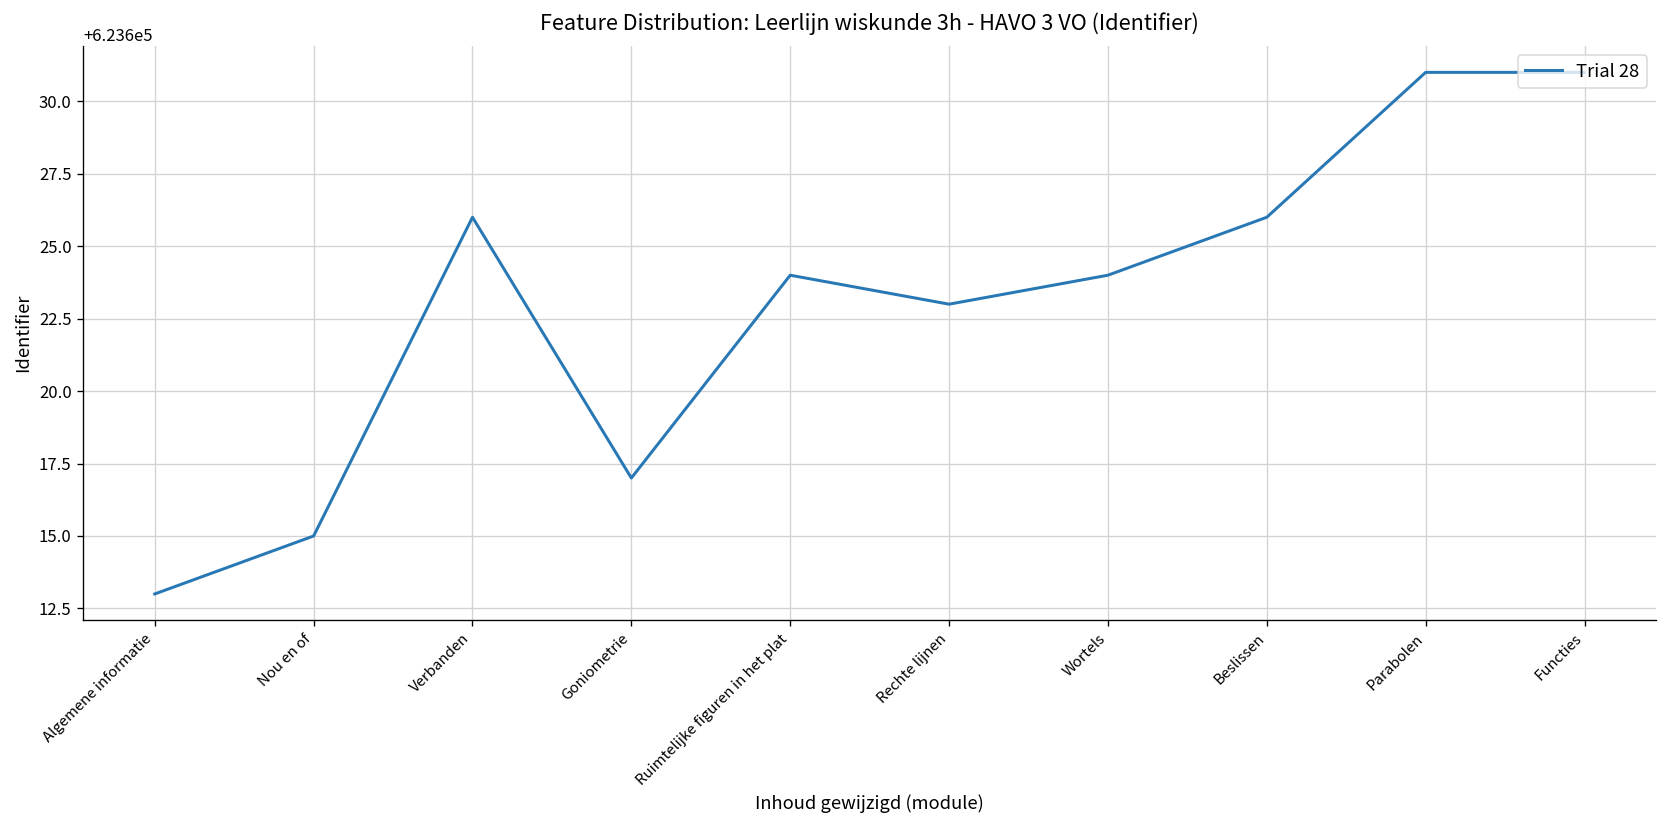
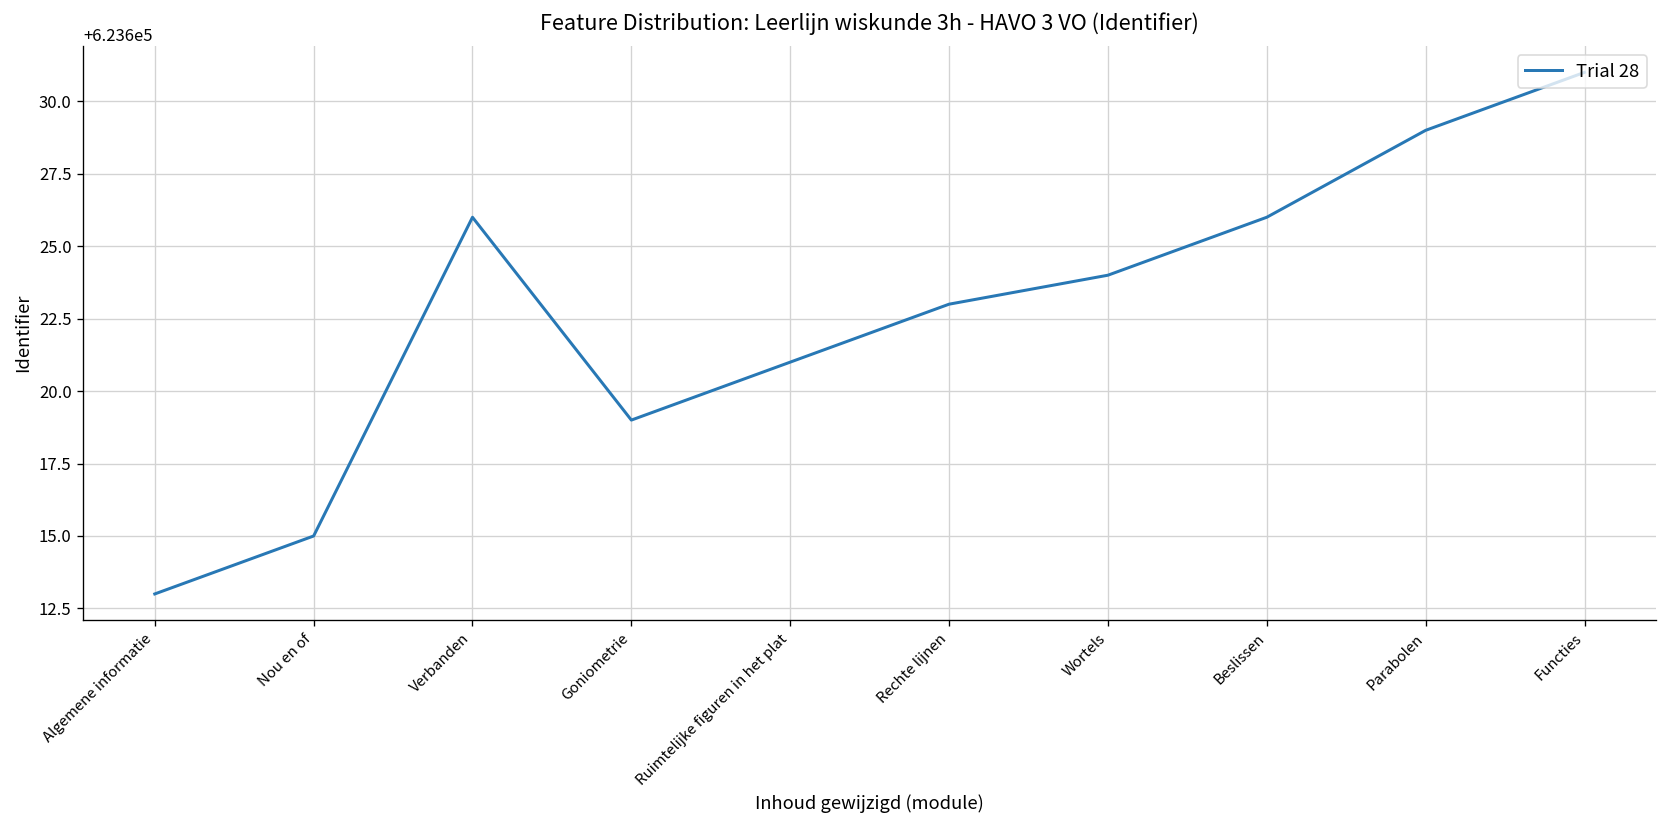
  {
    "Algemene informatie": 623613,
    "Nou en of": 623615,
    "Verbanden": 623626,
-   "Goniometrie": 623617,
-   "Ruimtelijke figuren in het plat": 623624,
+   "Goniometrie": 623619,
+   "Ruimtelijke figuren in het plat": 623621,
    "Rechte lijnen": 623623,
    "Wortels": 623624,
    "Beslissen": 623626,
-   "Parabolen": 623631
+   "Parabolen": 623629
  }
